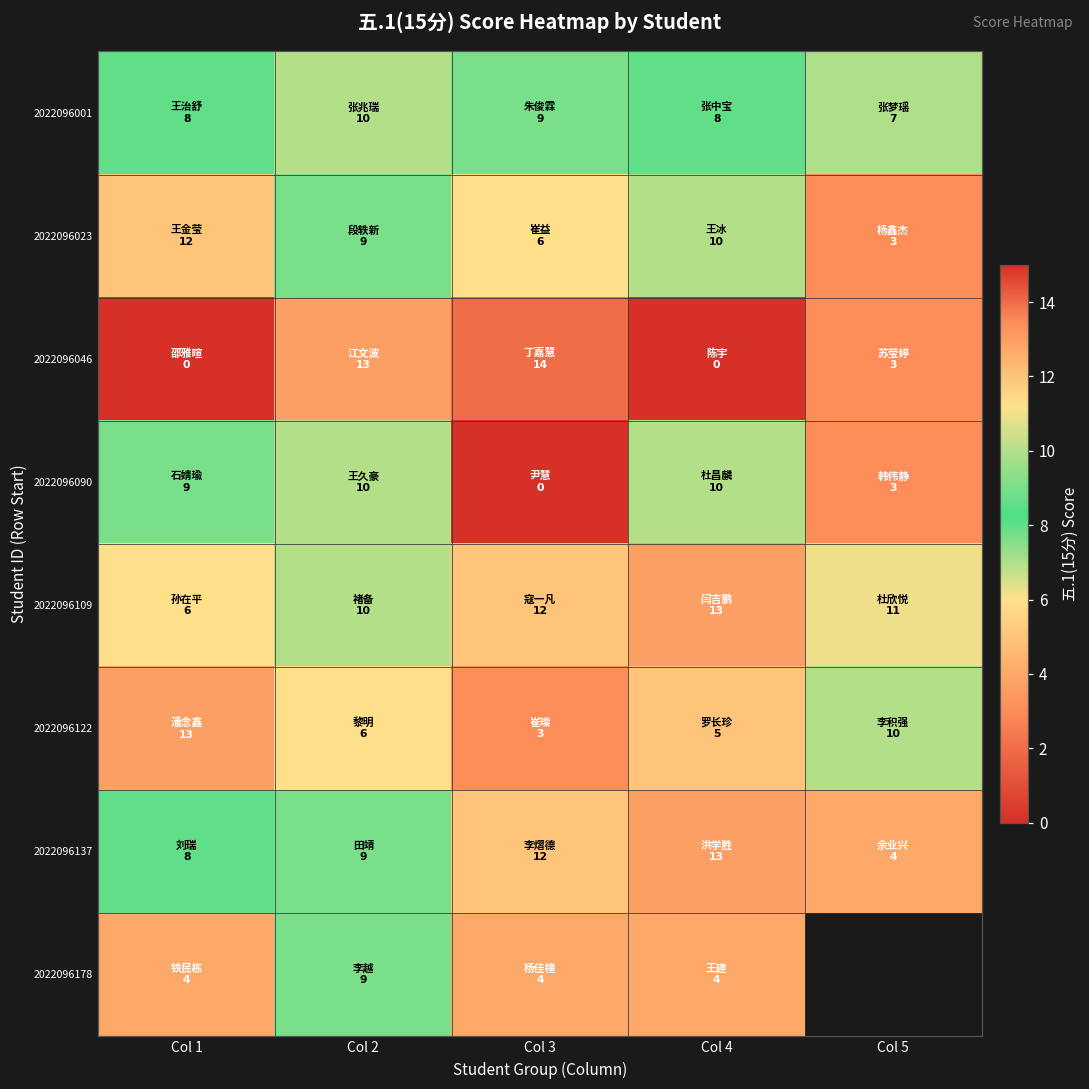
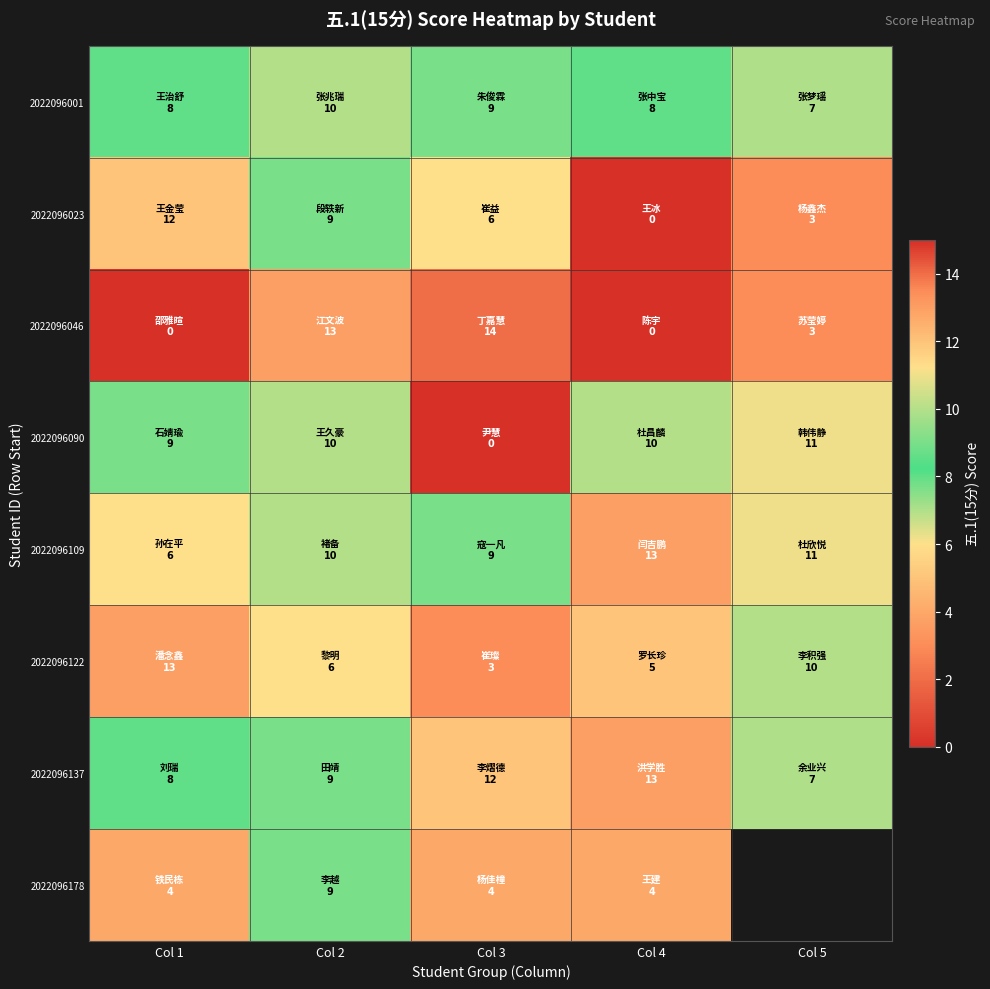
  {
    "2022096001": {
      "Col 1": 8,
      "Col 2": 10,
      "Col 3": 9,
      "Col 4": 8,
      "Col 5": 7
    },
    "2022096023": {
      "Col 1": 12,
      "Col 2": 9,
      "Col 3": 6,
-     "Col 4": 10,
+     "Col 4": 0,
      "Col 5": 3
    },
    "2022096046": {
      "Col 1": 0,
      "Col 2": 13,
      "Col 3": 14,
      "Col 4": 0,
      "Col 5": 3
    },
    "2022096090": {
      "Col 1": 9,
      "Col 2": 10,
      "Col 3": 0,
      "Col 4": 10,
-     "Col 5": 3
+     "Col 5": 11
    },
    "2022096109": {
      "Col 1": 6,
      "Col 2": 10,
-     "Col 3": 12,
+     "Col 3": 9,
      "Col 4": 13,
      "Col 5": 11
    },
    "2022096122": {
      "Col 1": 13,
      "Col 2": 6,
      "Col 3": 3,
      "Col 4": 5,
      "Col 5": 10
    },
    "2022096137": {
      "Col 1": 8,
      "Col 2": 9,
      "Col 3": 12,
      "Col 4": 13,
-     "Col 5": 4
+     "Col 5": 7
    },
    "2022096178": {
      "Col 1": 4,
      "Col 2": 9,
      "Col 3": 4,
      "Col 4": 4
    }
  }
